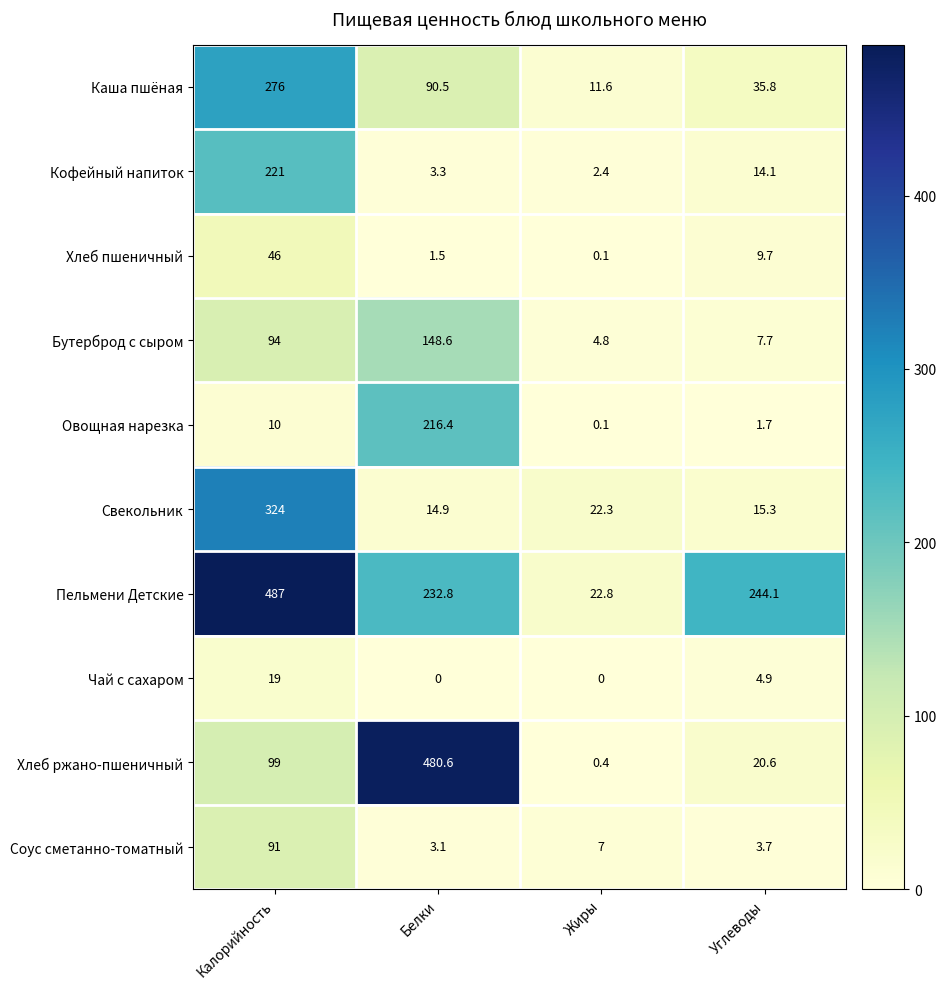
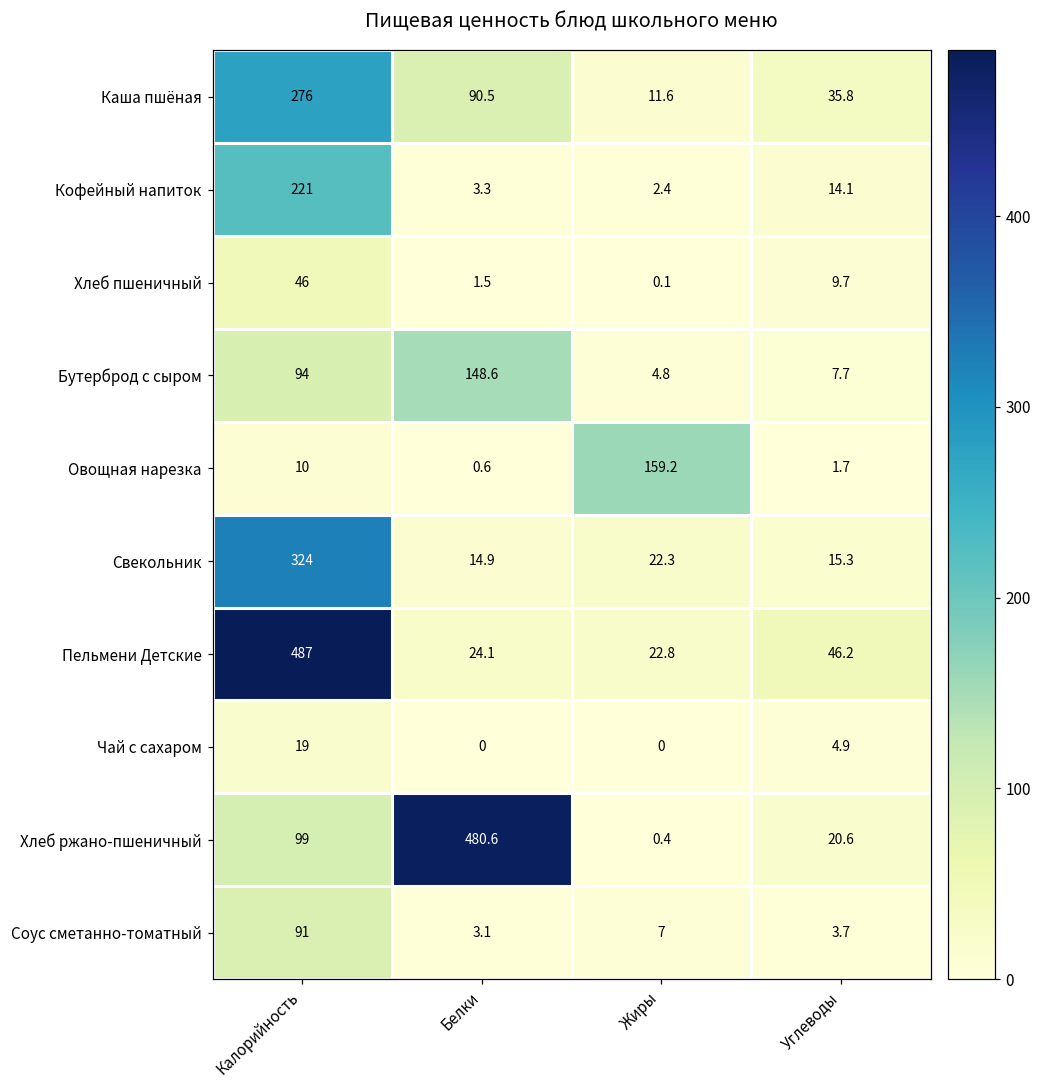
  {
    "Каша пшёная": {
      "Калорийность": 276,
      "Белки": 90.5,
      "Жиры": 11.6,
      "Углеводы": 35.8
    },
    "Кофейный напиток": {
      "Калорийность": 221,
      "Белки": 3.3,
      "Жиры": 2.4,
      "Углеводы": 14.1
    },
    "Хлеб пшеничный": {
      "Калорийность": 46,
      "Белки": 1.5,
      "Жиры": 0.1,
      "Углеводы": 9.7
    },
    "Бутерброд с сыром": {
      "Калорийность": 94,
      "Белки": 148.6,
      "Жиры": 4.8,
      "Углеводы": 7.7
    },
    "Овощная нарезка": {
      "Калорийность": 10,
-     "Белки": 216.4,
-     "Жиры": 0.1,
+     "Белки": 0.6,
+     "Жиры": 159.2,
      "Углеводы": 1.7
    },
    "Свекольник": {
      "Калорийность": 324,
      "Белки": 14.9,
      "Жиры": 22.3,
      "Углеводы": 15.3
    },
    "Пельмени Детские": {
      "Калорийность": 487,
-     "Белки": 232.8,
+     "Белки": 24.1,
      "Жиры": 22.8,
-     "Углеводы": 244.1
+     "Углеводы": 46.2
    },
    "Чай с сахаром": {
      "Калорийность": 19,
      "Белки": 0,
      "Жиры": 0,
      "Углеводы": 4.9
    },
    "Хлеб ржано-пшеничный": {
      "Калорийность": 99,
      "Белки": 480.6,
      "Жиры": 0.4,
      "Углеводы": 20.6
    },
    "Соус сметанно-томатный": {
      "Калорийность": 91,
      "Белки": 3.1,
      "Жиры": 7,
      "Углеводы": 3.7
    }
  }
